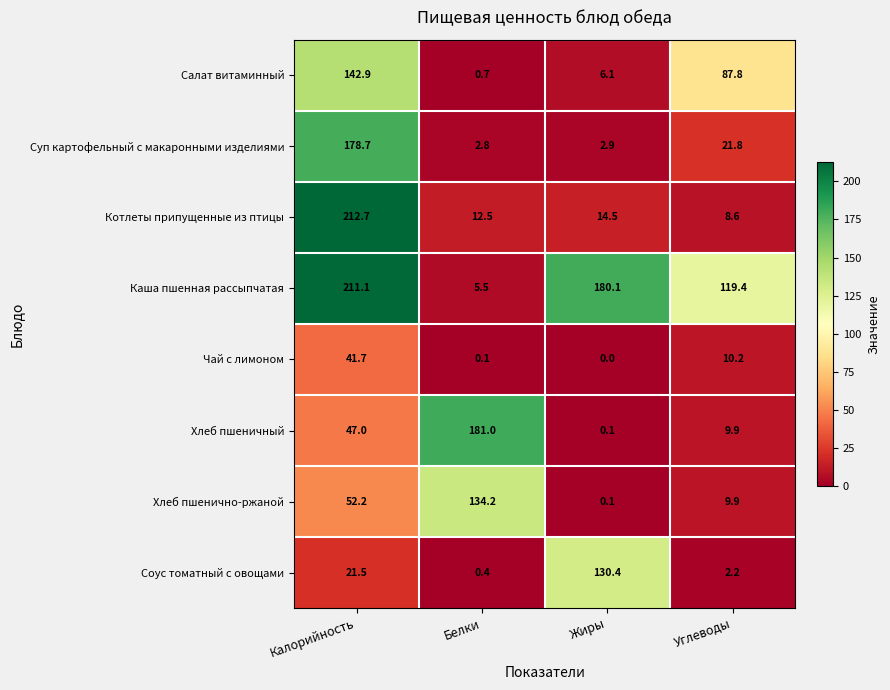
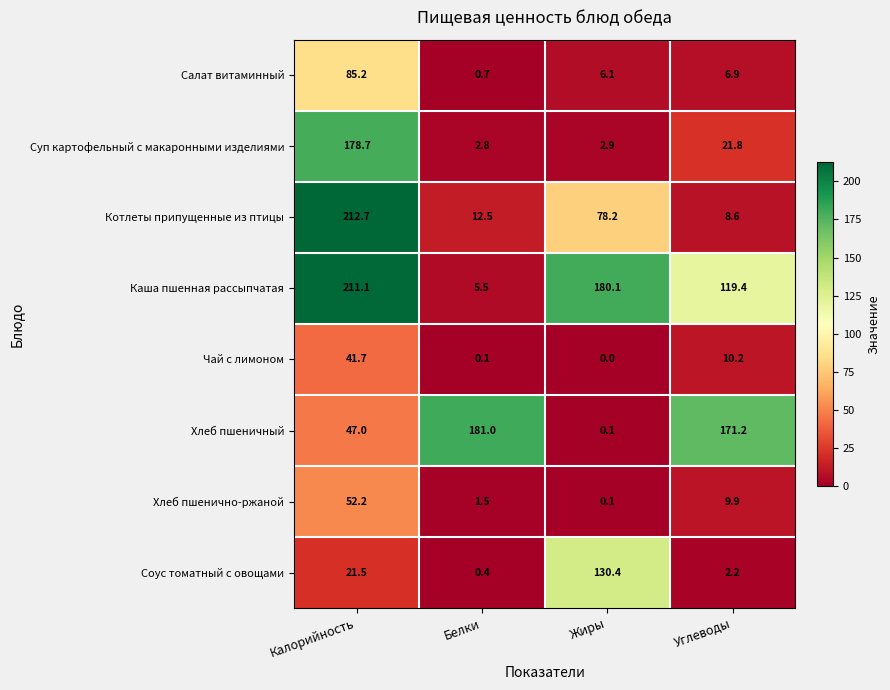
  {
    "Салат витаминный": {
-     "Калорийность": 142.9,
+     "Калорийность": 85.2,
      "Белки": 0.7,
      "Жиры": 6.1,
-     "Углеводы": 87.8
+     "Углеводы": 6.9
    },
    "Суп картофельный с макаронными изделиями": {
      "Калорийность": 178.7,
      "Белки": 2.8,
      "Жиры": 2.9,
      "Углеводы": 21.8
    },
    "Котлеты припущенные из птицы": {
      "Калорийность": 212.7,
      "Белки": 12.5,
-     "Жиры": 14.5,
+     "Жиры": 78.2,
      "Углеводы": 8.6
    },
    "Каша пшенная рассыпчатая": {
      "Калорийность": 211.1,
      "Белки": 5.5,
      "Жиры": 180.1,
      "Углеводы": 119.4
    },
    "Чай с лимоном": {
      "Калорийность": 41.7,
      "Белки": 0.1,
      "Жиры": 0.0,
      "Углеводы": 10.2
    },
    "Хлеб пшеничный": {
      "Калорийность": 47.0,
      "Белки": 181.0,
      "Жиры": 0.1,
-     "Углеводы": 9.9
+     "Углеводы": 171.2
    },
    "Хлеб пшенично-ржаной": {
      "Калорийность": 52.2,
-     "Белки": 134.2,
+     "Белки": 1.5,
      "Жиры": 0.1,
      "Углеводы": 9.9
    },
    "Соус томатный с овощами": {
      "Калорийность": 21.5,
      "Белки": 0.4,
      "Жиры": 130.4,
      "Углеводы": 2.2
    }
  }
